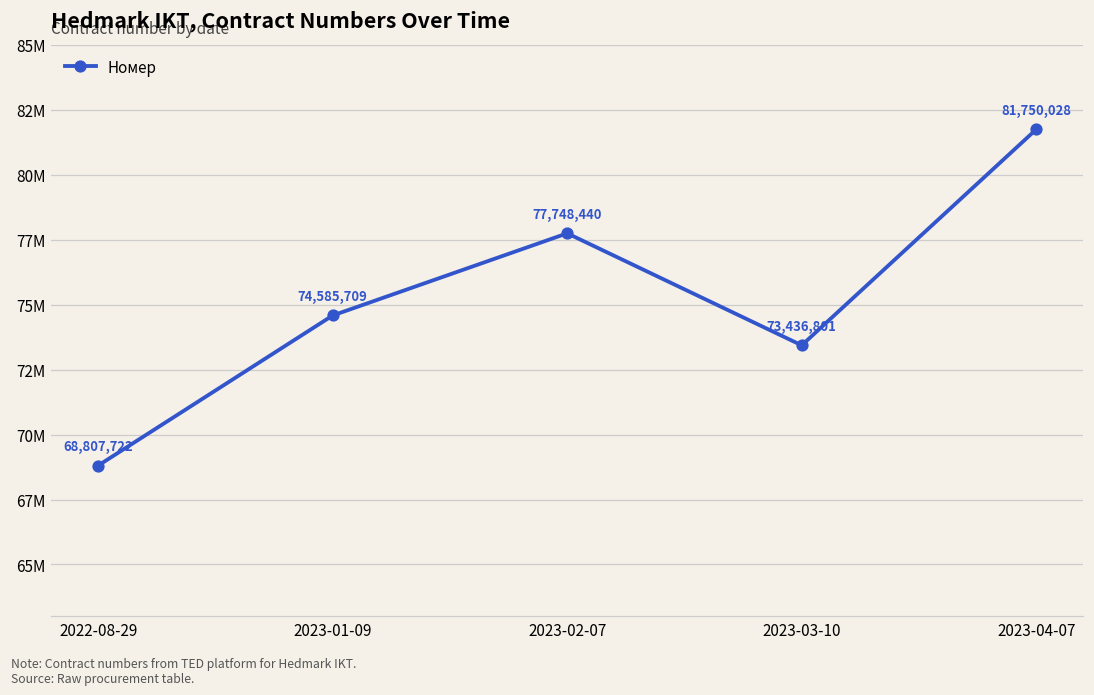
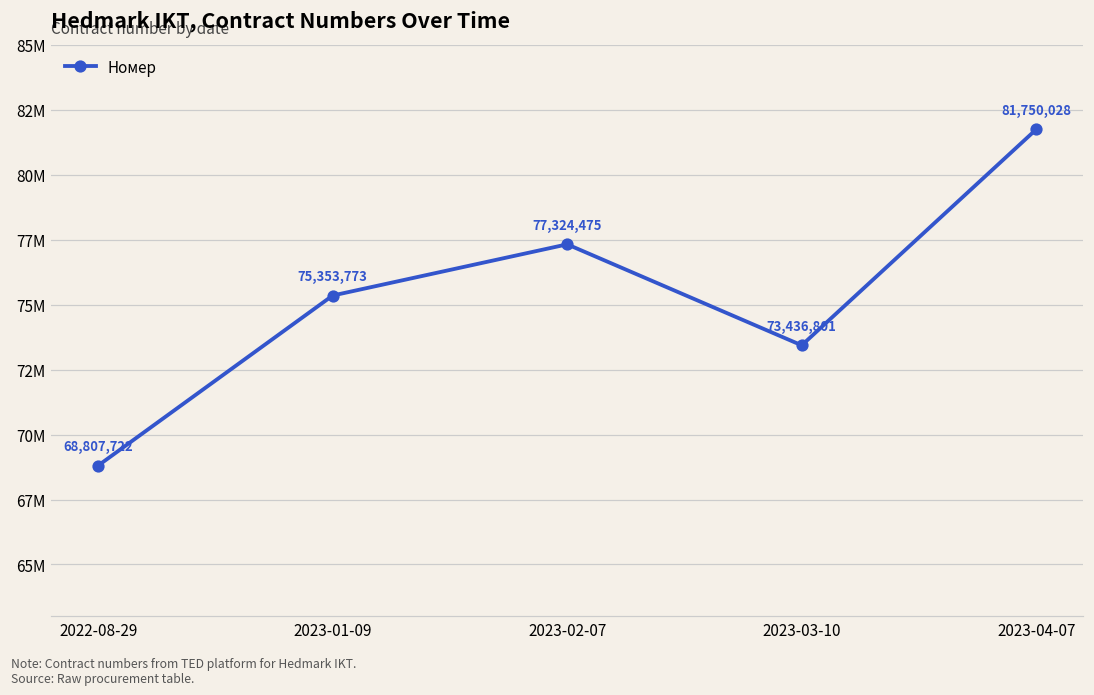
  {
    "2022-08-29": "68,807,722",
-   "2023-01-09": "74,585,709",
-   "2023-02-07": "77,748,440",
+   "2023-01-09": "75,353,773",
+   "2023-02-07": "77,324,475",
    "2023-03-10": "73,436,801",
    "2023-04-07": "81,750,028"
  }
